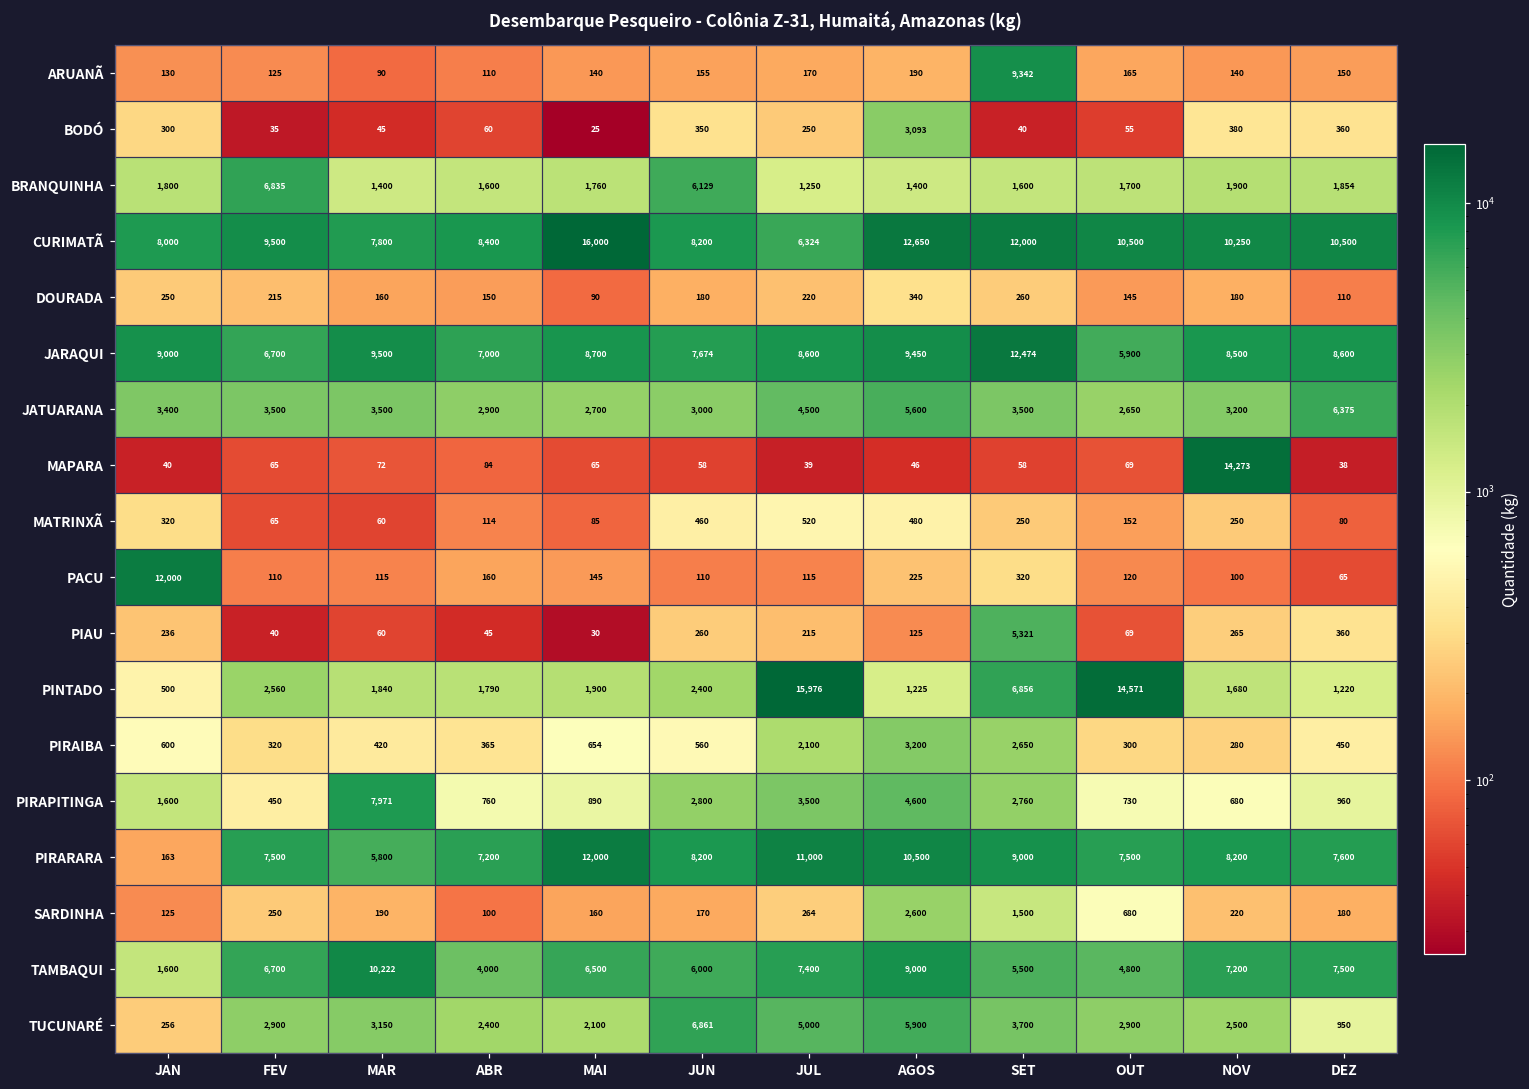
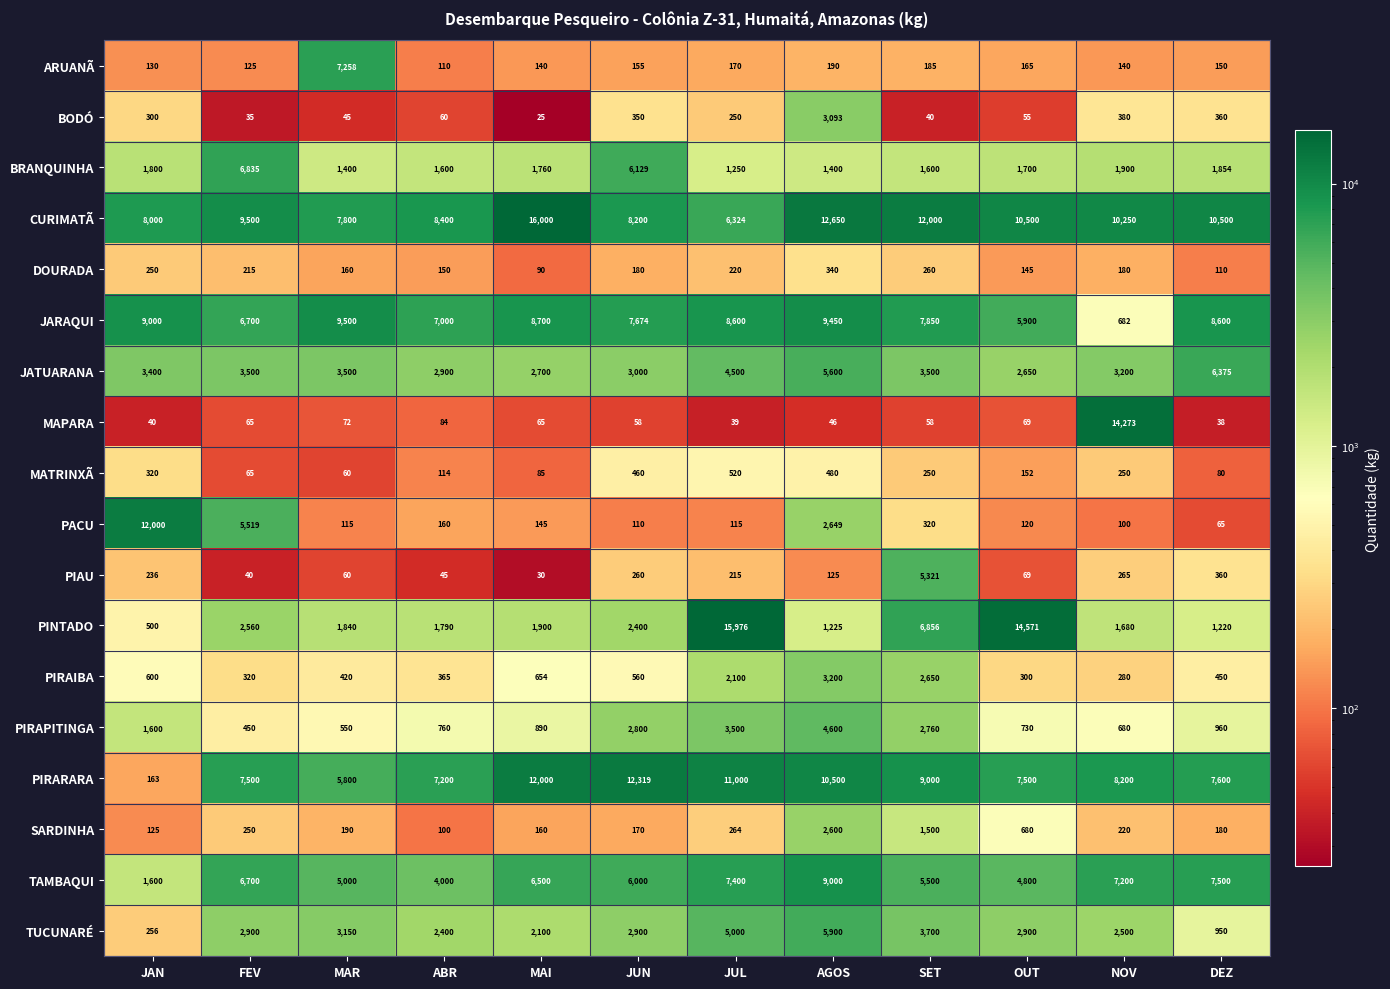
  {
    "ARUANÃ": {
      "JAN": "130",
      "FEV": "125",
-     "MAR": "90",
+     "MAR": "7,258",
      "ABR": "110",
      "MAI": "140",
      "JUN": "155",
      "JUL": "170",
      "AGOS": "190",
-     "SET": "9,342",
+     "SET": "185",
      "OUT": "165",
      "NOV": "140",
      "DEZ": "150"
    },
    "JARAQUI": {
      "JAN": "9,000",
      "FEV": "6,700",
      "MAR": "9,500",
      "ABR": "7,000",
      "MAI": "8,700",
      "JUN": "7,674",
      "JUL": "8,600",
      "AGOS": "9,450",
-     "SET": "12,474",
+     "SET": "7,850",
      "OUT": "5,900",
-     "NOV": "8,500",
+     "NOV": "682",
      "DEZ": "8,600"
    },
    "PACU": {
      "JAN": "12,000",
-     "FEV": "110",
+     "FEV": "5,519",
      "MAR": "115",
      "ABR": "160",
      "MAI": "145",
      "JUN": "110",
      "JUL": "115",
-     "AGOS": "225",
+     "AGOS": "2,649",
      "SET": "320",
      "OUT": "120",
      "NOV": "100",
      "DEZ": "65"
    },
    "PIRAPITINGA": {
      "JAN": "1,600",
      "FEV": "450",
-     "MAR": "7,971",
+     "MAR": "550",
      "ABR": "760",
      "MAI": "890",
      "JUN": "2,800",
      "JUL": "3,500",
      "AGOS": "4,600",
      "SET": "2,760",
      "OUT": "730",
      "NOV": "680",
      "DEZ": "960"
    },
    "PIRARARA": {
      "JAN": "163",
      "FEV": "7,500",
      "MAR": "5,800",
      "ABR": "7,200",
      "MAI": "12,000",
-     "JUN": "8,200",
+     "JUN": "12,319",
      "JUL": "11,000",
      "AGOS": "10,500",
      "SET": "9,000",
      "OUT": "7,500",
      "NOV": "8,200",
      "DEZ": "7,600"
    },
    "TAMBAQUI": {
      "JAN": "1,600",
      "FEV": "6,700",
-     "MAR": "10,222",
+     "MAR": "5,000",
      "ABR": "4,000",
      "MAI": "6,500",
      "JUN": "6,000",
      "JUL": "7,400",
      "AGOS": "9,000",
      "SET": "5,500",
      "OUT": "4,800",
      "NOV": "7,200",
      "DEZ": "7,500"
    },
    "TUCUNARÉ": {
      "JAN": "256",
      "FEV": "2,900",
      "MAR": "3,150",
      "ABR": "2,400",
      "MAI": "2,100",
-     "JUN": "6,861",
+     "JUN": "2,900",
      "JUL": "5,000",
      "AGOS": "5,900",
      "SET": "3,700",
      "OUT": "2,900",
      "NOV": "2,500",
      "DEZ": "950"
    }
  }
